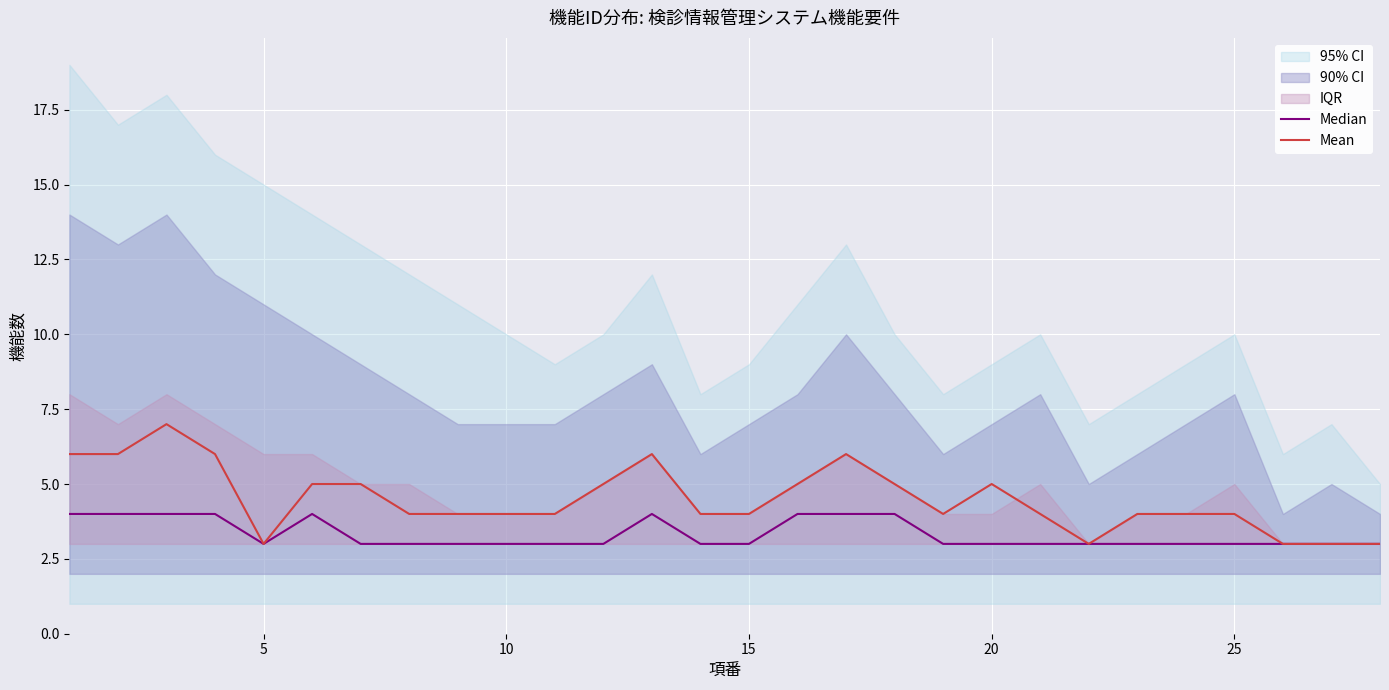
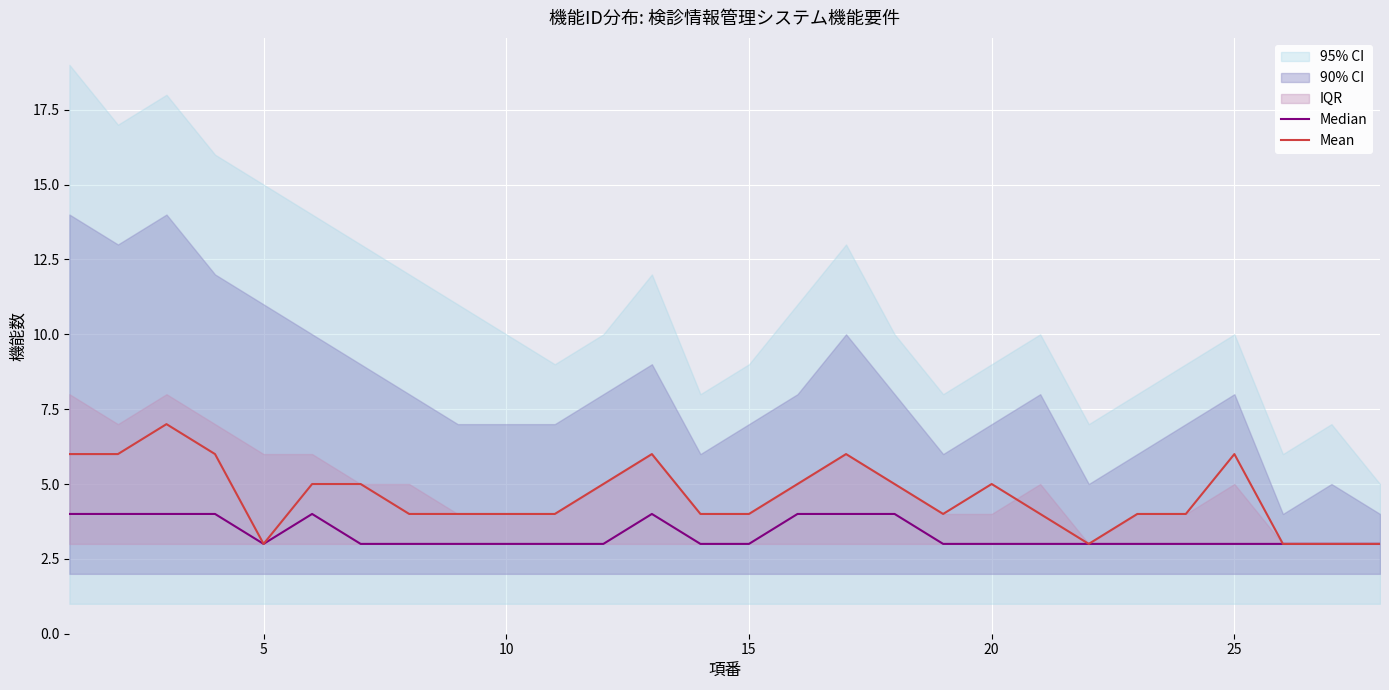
  {
    "Median": {
      "10": 3,
      "15": 3,
      "20": 3,
      "25": 3
    },
    "Mean": {
      "20": 5,
-     "25": 4
+     "25": 6
    }
  }
